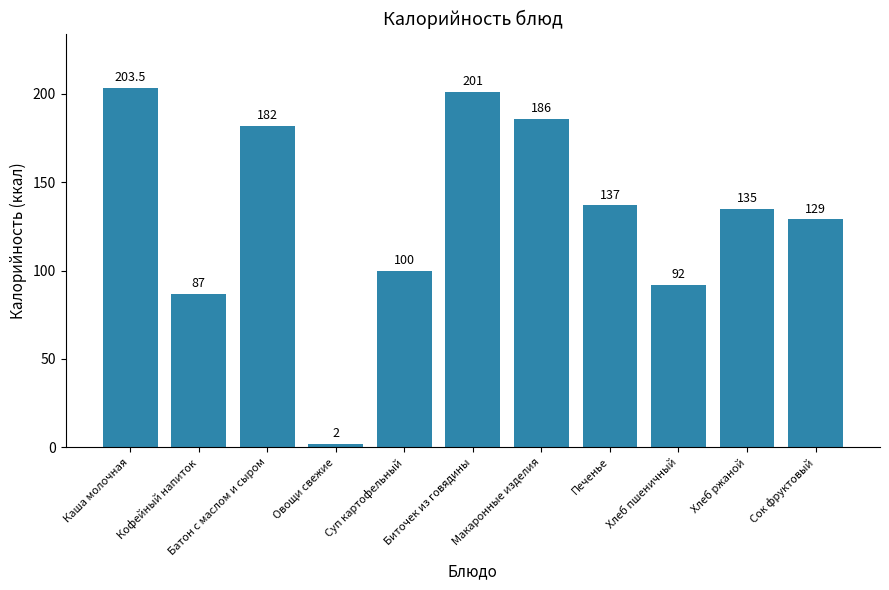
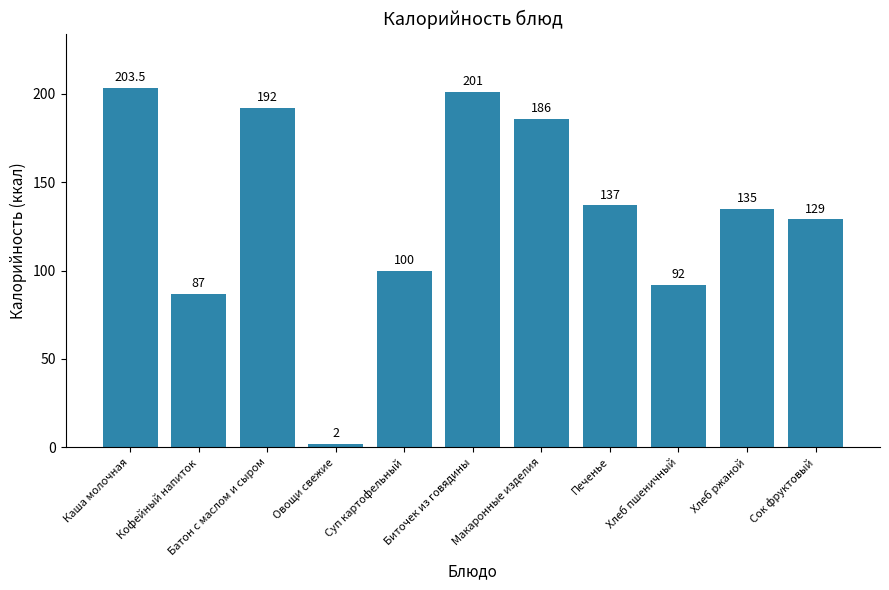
  {
    "Каша молочная": 203.5,
    "Кофейный напиток": 87,
-   "Батон с маслом и сыром": 182,
+   "Батон с маслом и сыром": 192,
    "Овощи свежие": 2,
    "Суп картофельный": 100,
    "Биточек из говядины": 201,
    "Макаронные изделия": 186,
    "Печенье": 137,
    "Хлеб пшеничный": 92,
    "Хлеб ржаной": 135,
    "Сок фруктовый": 129
  }
